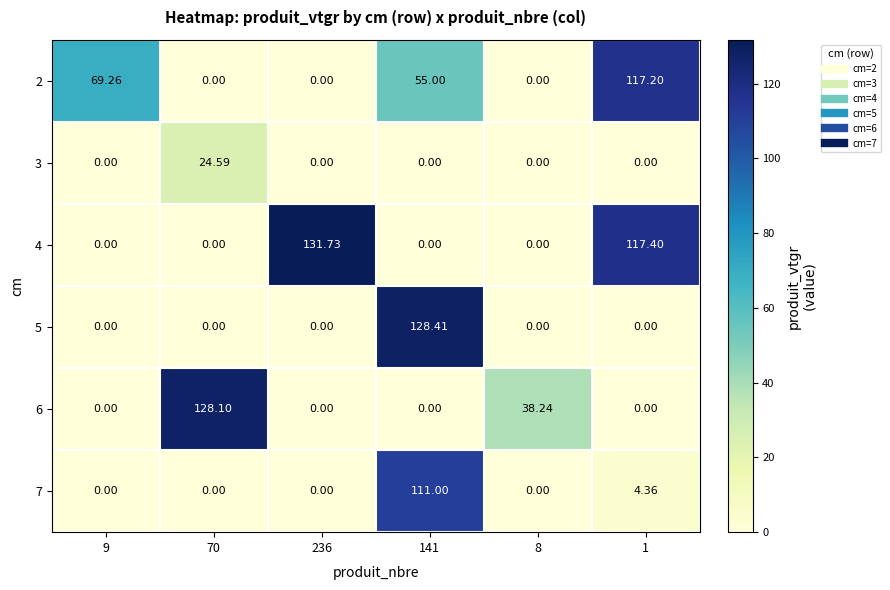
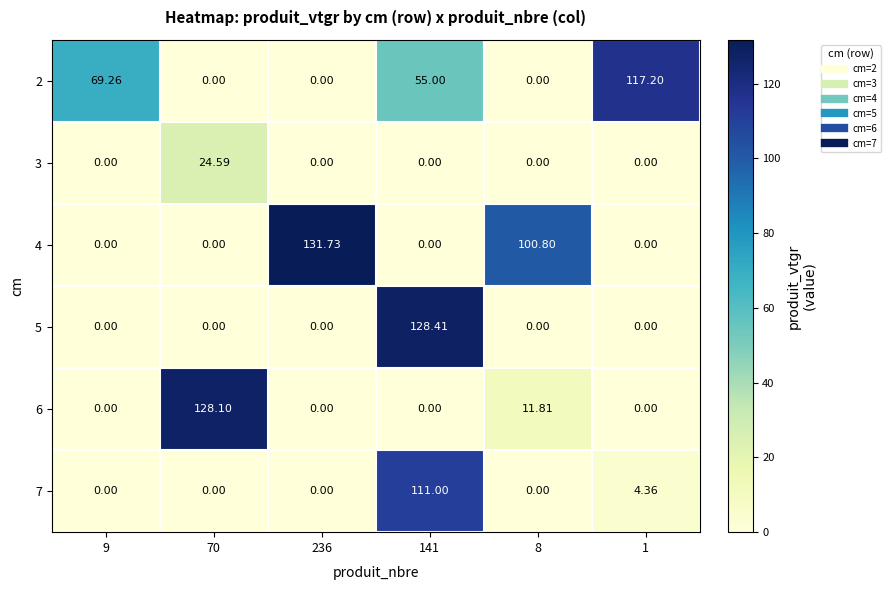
  {
    "2": {
      "9": 69.26,
      "70": 0.00,
      "236": 0.00,
      "141": 55.00,
      "8": 0.00,
      "1": 117.20
    },
    "3": {
      "9": 0.00,
      "70": 24.59,
      "236": 0.00,
      "141": 0.00,
      "8": 0.00,
      "1": 0.00
    },
    "4": {
      "9": 0.00,
      "70": 0.00,
      "236": 131.73,
      "141": 0.00,
-     "8": 0.00,
-     "1": 117.40
+     "8": 100.80,
+     "1": 0.00
    },
    "5": {
      "9": 0.00,
      "70": 0.00,
      "236": 0.00,
      "141": 128.41,
      "8": 0.00,
      "1": 0.00
    },
    "6": {
      "9": 0.00,
      "70": 128.10,
      "236": 0.00,
      "141": 0.00,
-     "8": 38.24,
+     "8": 11.81,
      "1": 0.00
    },
    "7": {
      "9": 0.00,
      "70": 0.00,
      "236": 0.00,
      "141": 111.00,
      "8": 0.00,
      "1": 4.36
    }
  }
